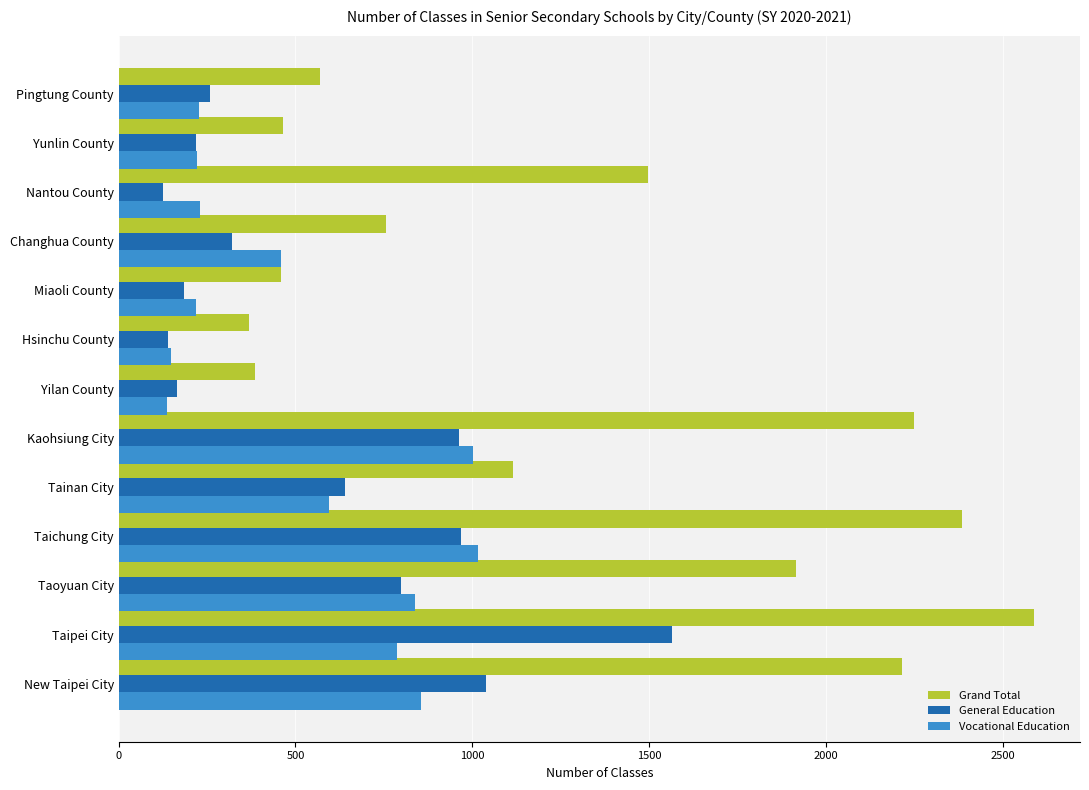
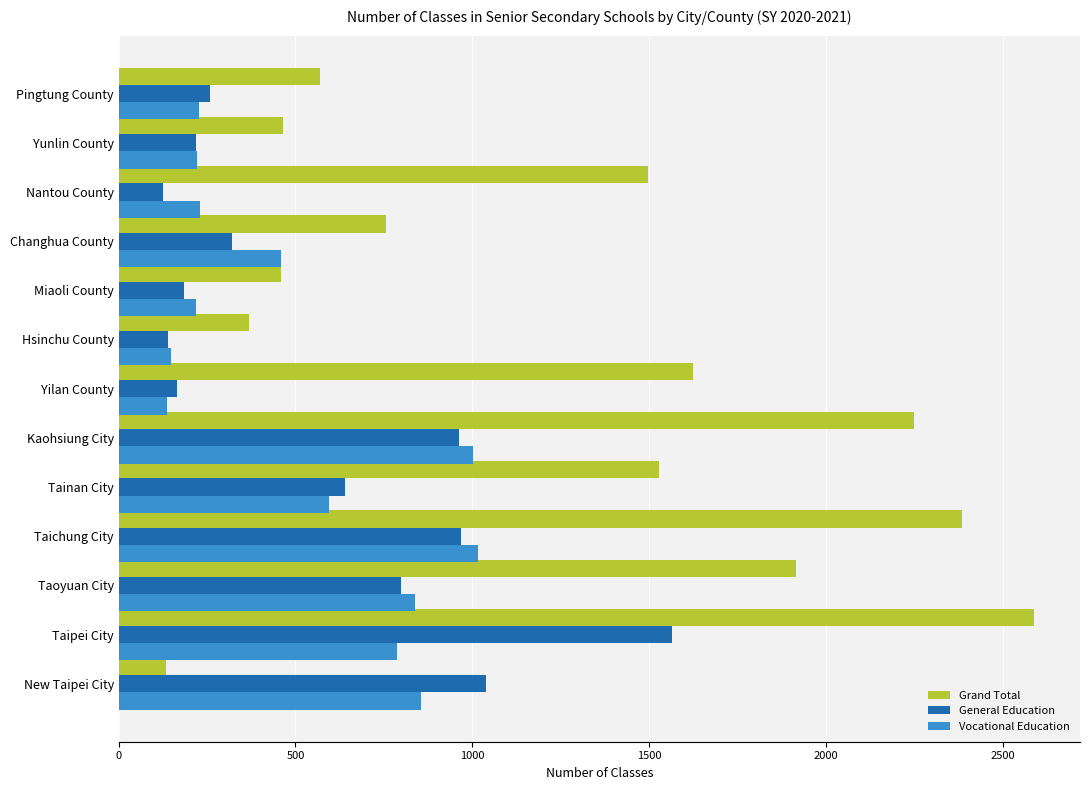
  {
    "Grand Total": {
      "Pingtung County": 570,
      "Yunlin County": 470,
      "Nantou County": 1500,
      "Changhua County": 760,
      "Miaoli County": 460,
      "Hsinchu County": 370,
-     "Yilan County": 390,
+     "Yilan County": 1620,
      "Kaohsiung City": 2250,
-     "Tainan City": 1110,
+     "Tainan City": 1530,
      "Taichung City": 2380,
      "Taoyuan City": 1920,
      "Taipei City": 2590,
-     "New Taipei City": 2220
+     "New Taipei City": 130
    }
  }
